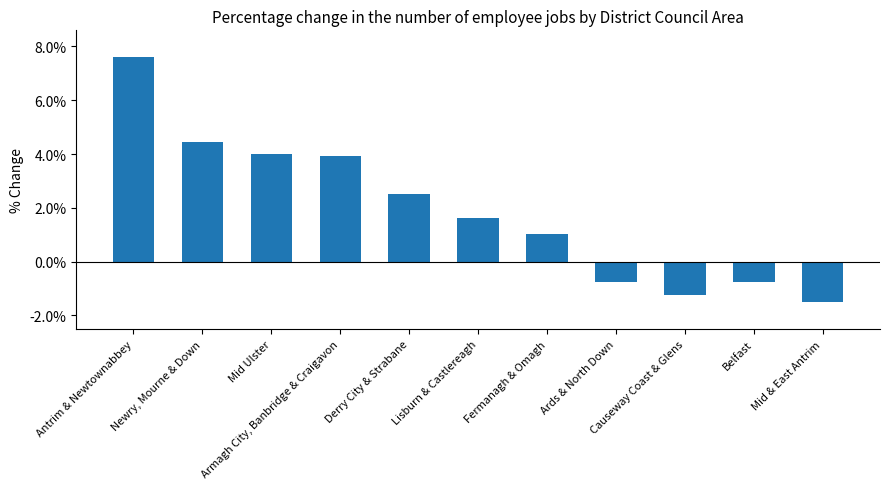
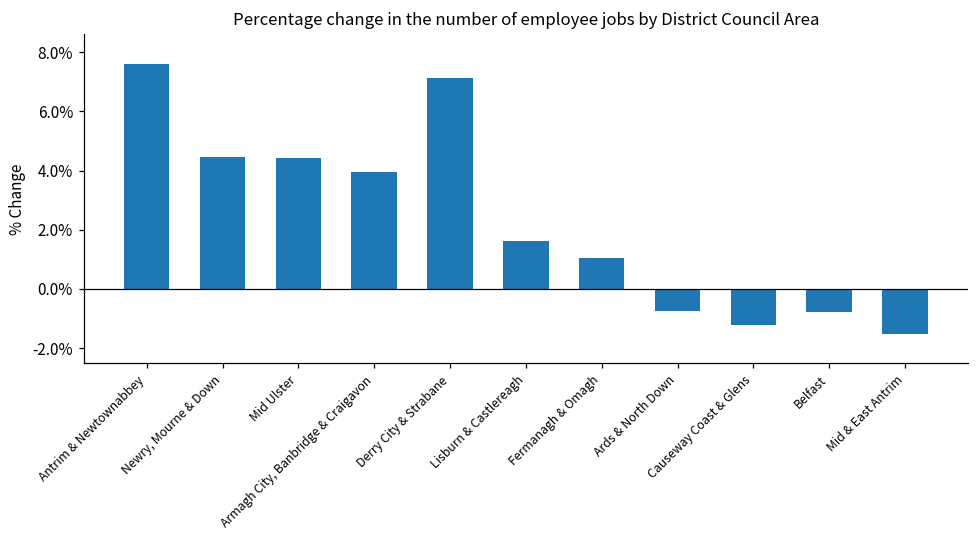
  {
    "Antrim & Newtownabbey": "7.6%",
    "Newry, Mourne & Down": "4.4%",
-   "Mid Ulster": "4.0%",
+   "Mid Ulster": "4.4%",
    "Armagh City, Banbridge & Craigavon": "3.9%",
-   "Derry City & Strabane": "2.5%",
+   "Derry City & Strabane": "7.1%",
    "Lisburn & Castlereagh": "1.6%",
    "Fermanagh & Omagh": "1.0%",
    "Ards & North Down": "-0.7%",
    "Causeway Coast & Glens": "-1.2%",
    "Belfast": "-0.8%",
    "Mid & East Antrim": "-1.5%"
  }
